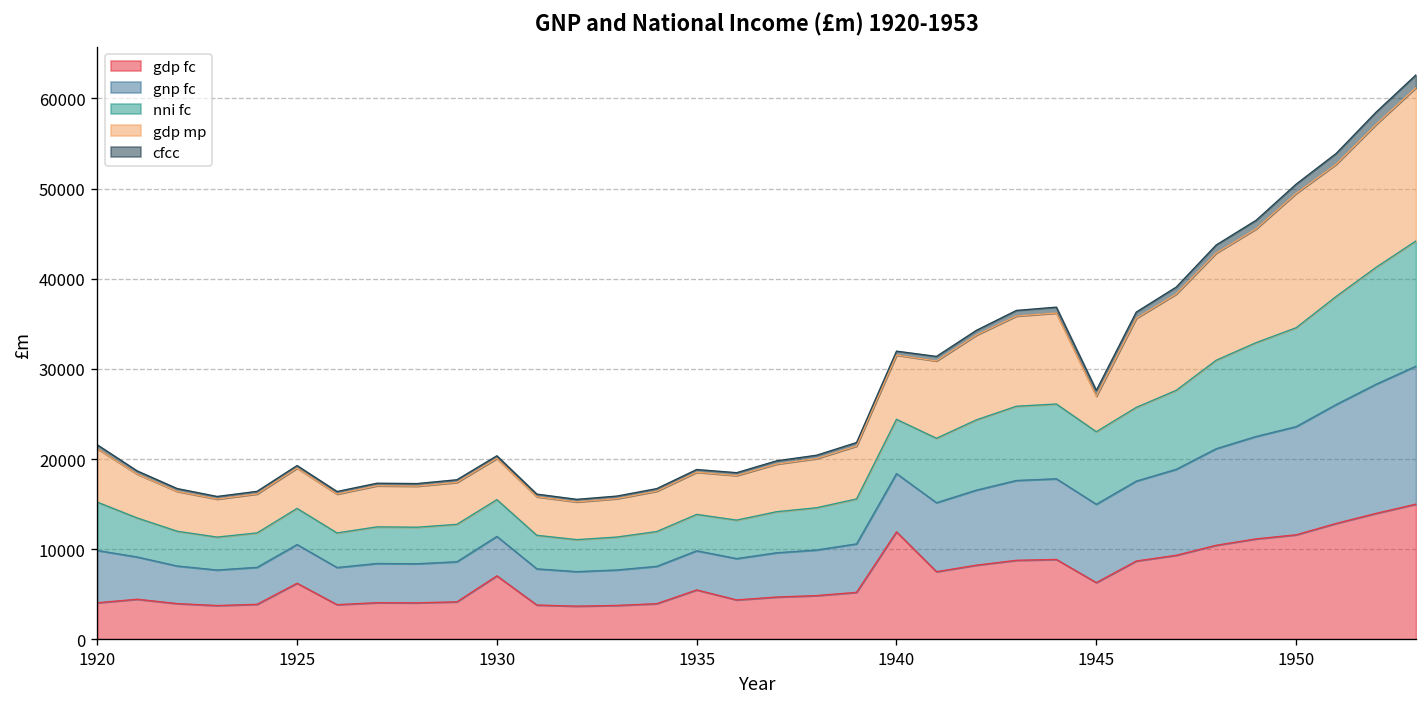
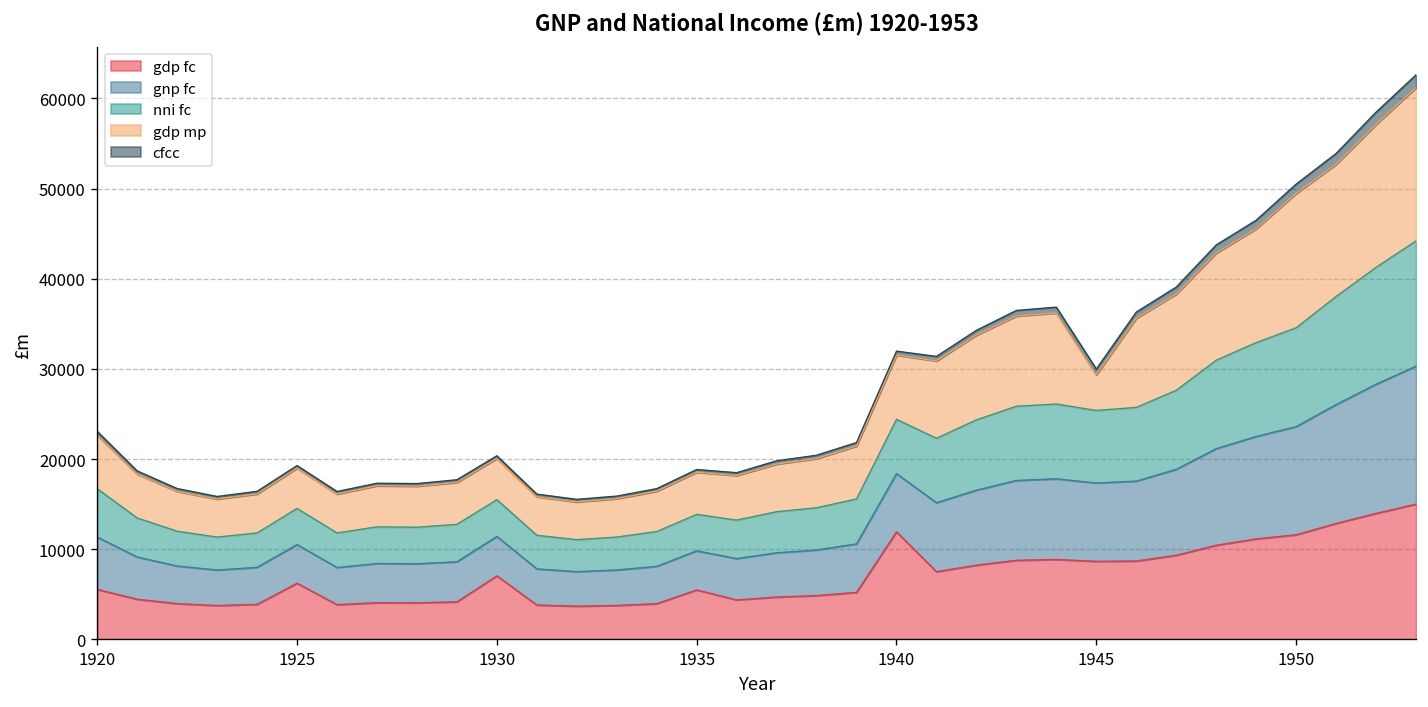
  {
    "gdp fc": {
-     "1920": 4000,
+     "1920": 6000,
      "1925": 6000,
      "1930": 7000,
      "1935": 5000,
      "1940": 12000,
-     "1945": 6000,
+     "1945": 9000,
      "1950": 12000
    },
    "gdp mp": {
      "1920": 6000,
      "1940": 7000,
      "1945": 4000,
      "1950": 15000
    },
    "cfcc": {
      "1920": 0,
      "1940": 0,
      "1945": 1000,
      "1950": 1000
    }
  }
